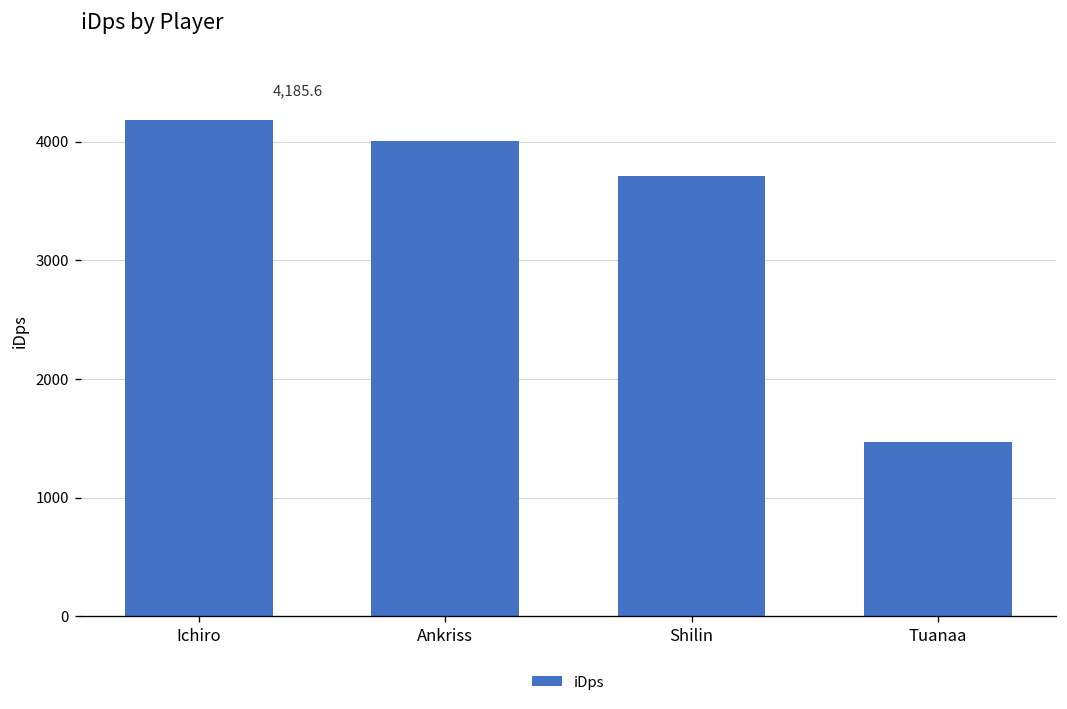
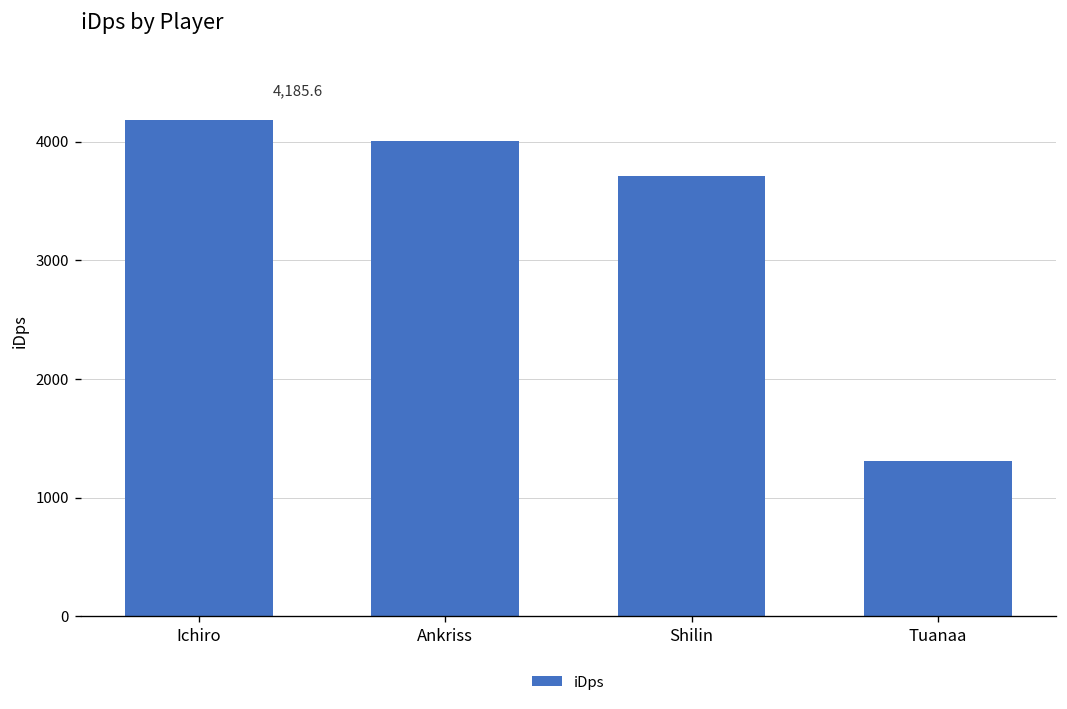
  {
    "Ichiro": 4200,
    "Ankriss": 4000,
    "Shilin": 3700,
-   "Tuanaa": 1500
+   "Tuanaa": 1300
  }
